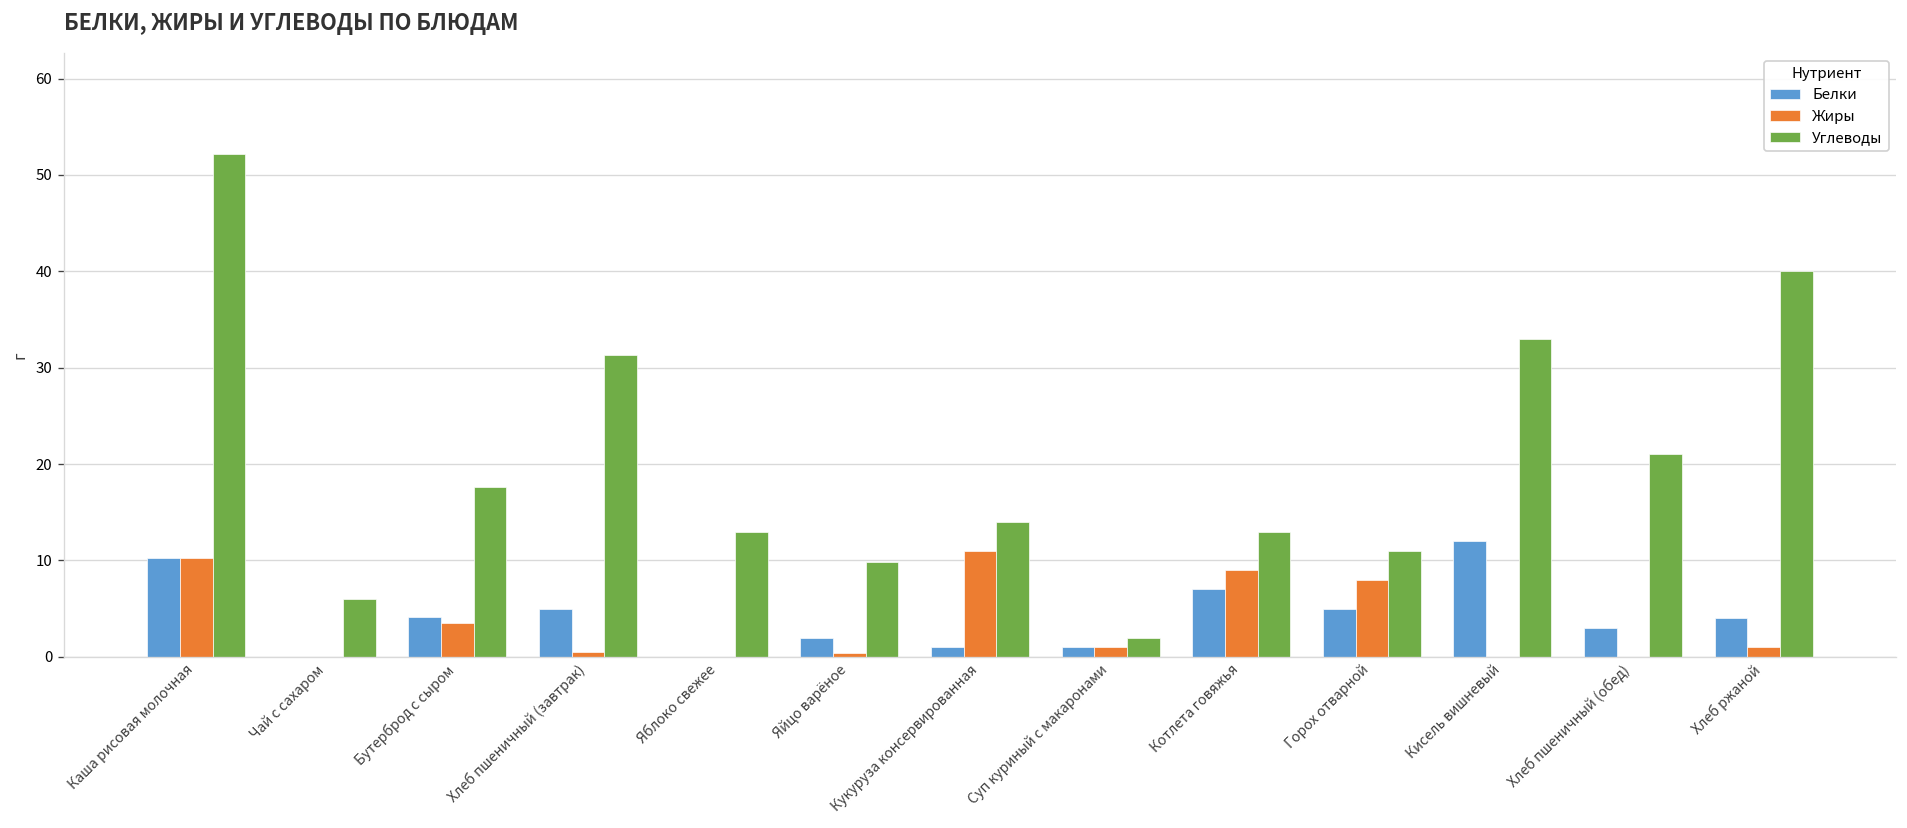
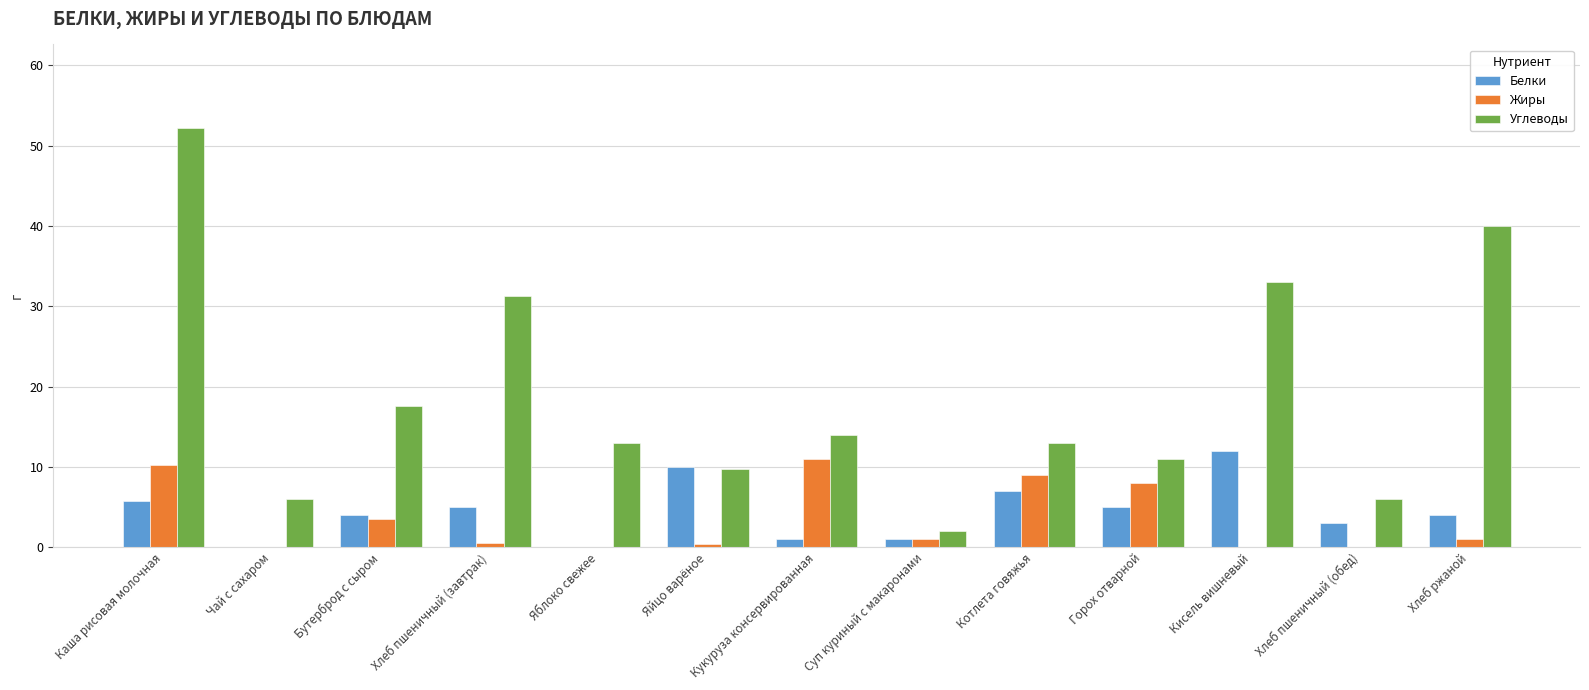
  {
    "Белки": {
-     "Каша рисовая молочная": 10,
+     "Каша рисовая молочная": 6,
      "Чай с сахаром": 0,
      "Бутерброд с сыром": 4,
      "Хлеб пшеничный (завтрак)": 5,
      "Яблоко свежее": 0,
-     "Яйцо варёное": 2,
+     "Яйцо варёное": 10,
      "Кукуруза консервированная": 1,
      "Суп куриный с макаронами": 1,
      "Котлета говяжья": 7,
      "Горох отварной": 5,
      "Кисель вишневый": 12,
      "Хлеб пшеничный (обед)": 3,
      "Хлеб ржаной": 4
    },
    "Жиры": {
      "Каша рисовая молочная": 10,
      "Чай с сахаром": 0,
      "Бутерброд с сыром": 4,
      "Хлеб пшеничный (завтрак)": 0,
      "Яблоко свежее": 0,
      "Яйцо варёное": 0,
      "Кукуруза консервированная": 11,
      "Суп куриный с макаронами": 1,
      "Котлета говяжья": 9,
      "Горох отварной": 8,
      "Кисель вишневый": 0,
      "Хлеб пшеничный (обед)": 0,
      "Хлеб ржаной": 1
    },
    "Углеводы": {
      "Каша рисовая молочная": 52,
      "Чай с сахаром": 6,
      "Бутерброд с сыром": 18,
      "Хлеб пшеничный (завтрак)": 31,
      "Яблоко свежее": 13,
      "Яйцо варёное": 10,
      "Кукуруза консервированная": 14,
      "Суп куриный с макаронами": 2,
      "Котлета говяжья": 13,
      "Горох отварной": 11,
      "Кисель вишневый": 33,
-     "Хлеб пшеничный (обед)": 21,
+     "Хлеб пшеничный (обед)": 6,
      "Хлеб ржаной": 40
    }
  }
